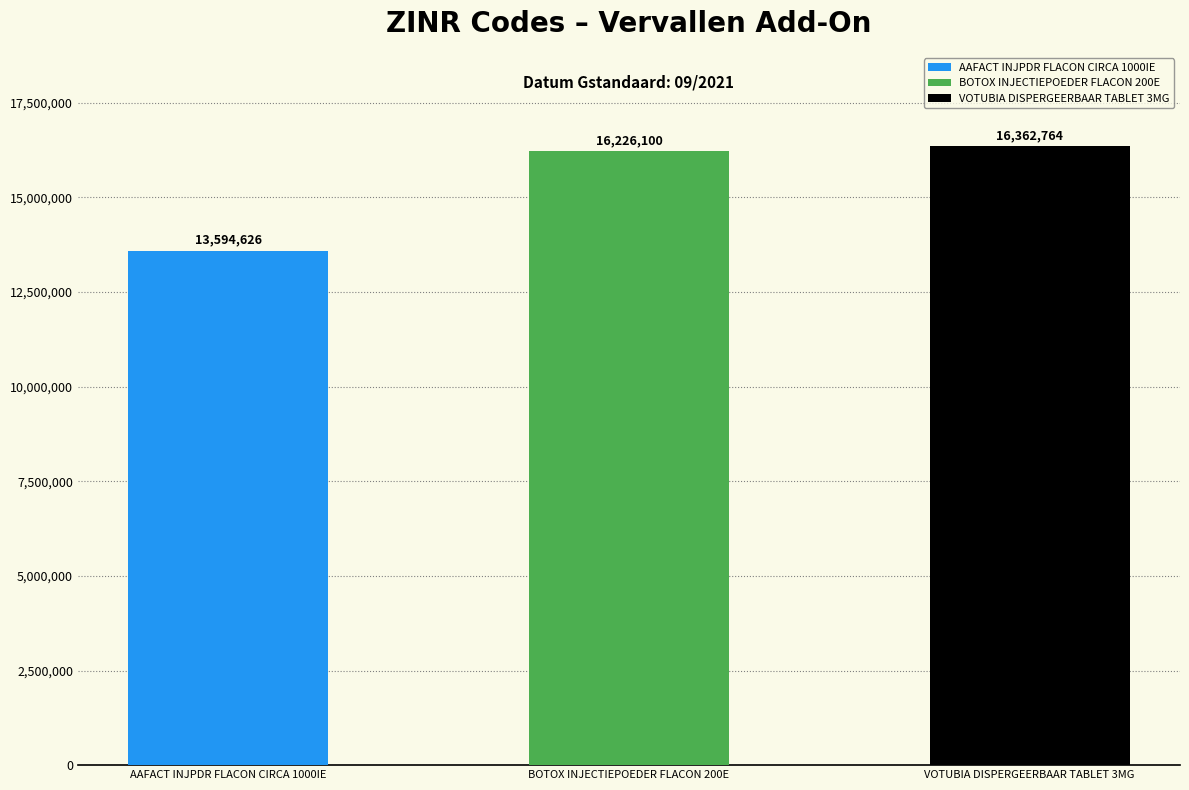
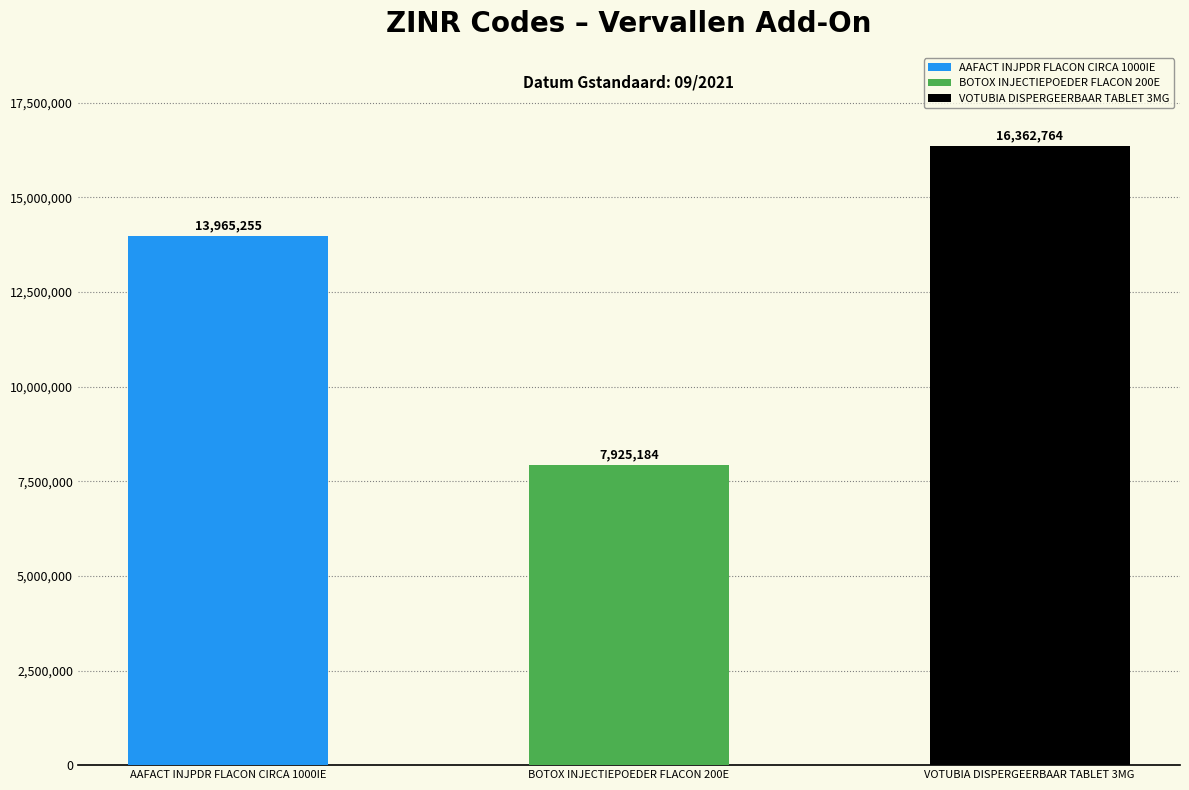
  {
-   "AAFACT INJPDR FLACON CIRCA 1000IE": "13,594,626",
-   "BOTOX INJECTIEPOEDER FLACON 200E": "16,226,100",
+   "AAFACT INJPDR FLACON CIRCA 1000IE": "13,965,255",
+   "BOTOX INJECTIEPOEDER FLACON 200E": "7,925,184",
    "VOTUBIA DISPERGEERBAAR TABLET 3MG": "16,362,764"
  }
